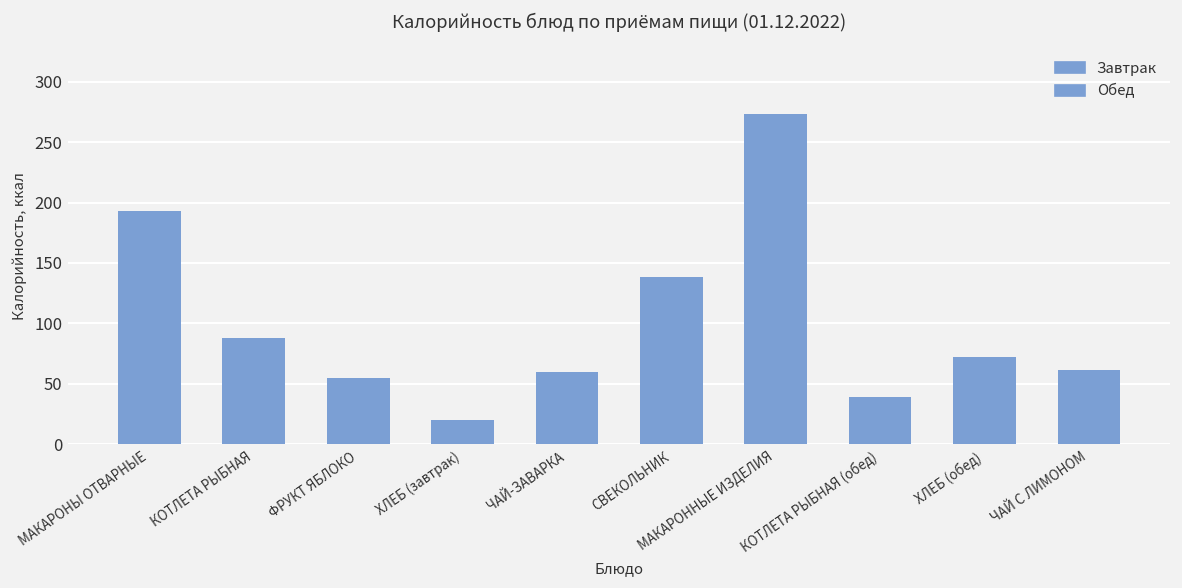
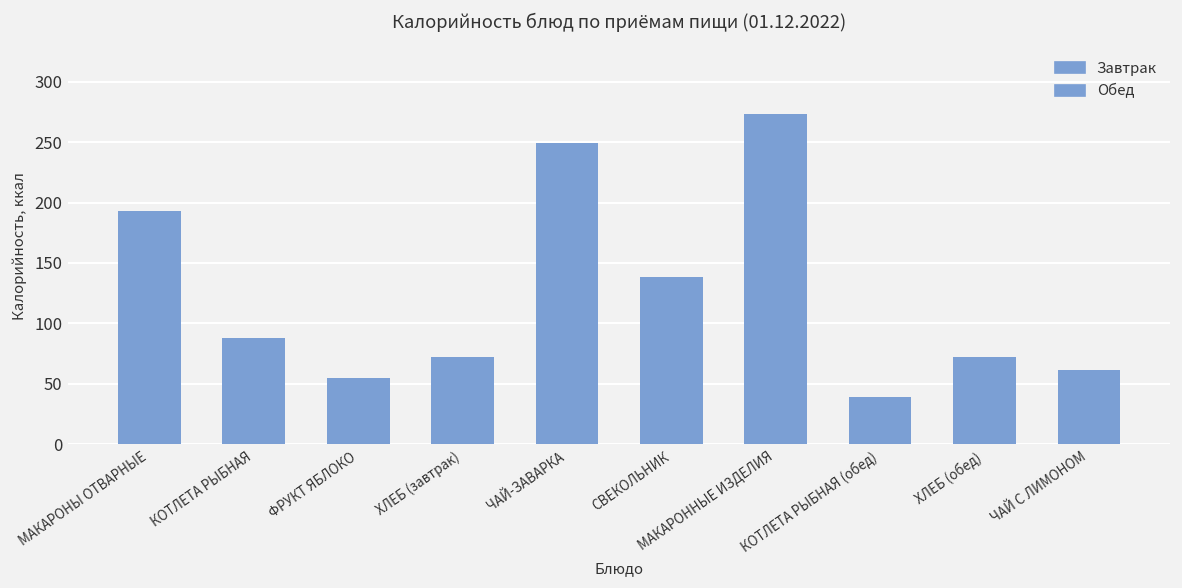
  {
    "МАКАРОНЫ ОТВАРНЫЕ": 193,
    "КОТЛЕТА РЫБНАЯ": 88,
    "ФРУКТ ЯБЛОКО": 55,
-   "ХЛЕБ (завтрак)": 20,
-   "ЧАЙ-ЗАВАРКА": 60,
+   "ХЛЕБ (завтрак)": 72,
+   "ЧАЙ-ЗАВАРКА": 249,
    "СВЕКОЛЬНИК": 138,
    "МАКАРОННЫЕ ИЗДЕЛИЯ": 273,
    "КОТЛЕТА РЫБНАЯ (обед)": 39,
    "ХЛЕБ (обед)": 72,
    "ЧАЙ С ЛИМОНОМ": 61
  }
